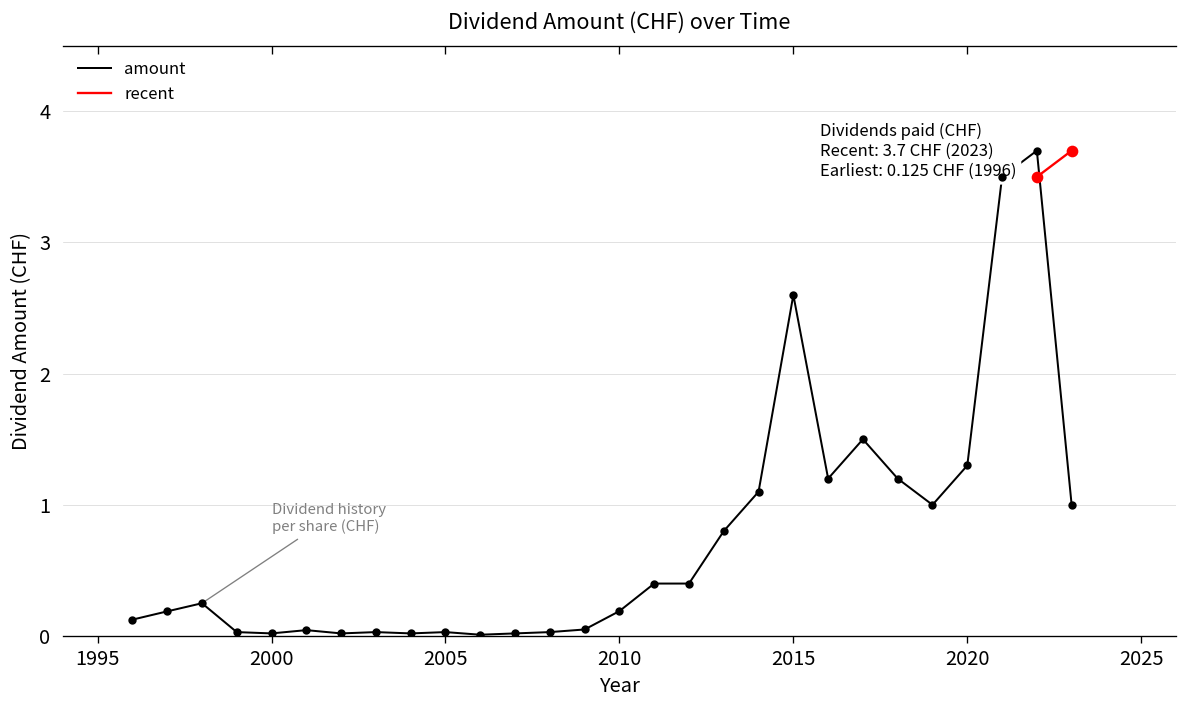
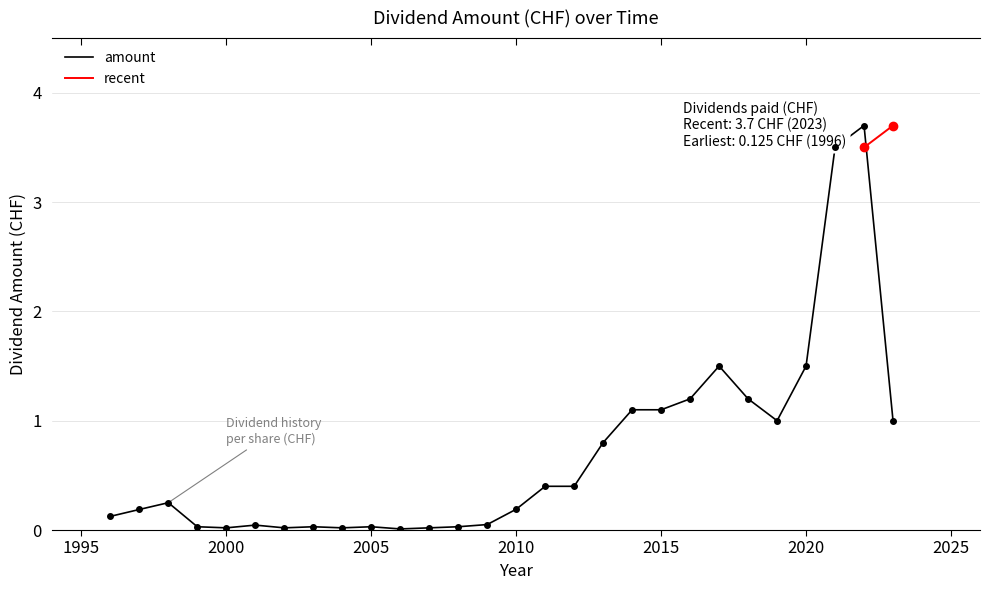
  {
    "amount": {
      "2000": 0.0,
      "2005": 0.03,
      "2010": 0.2,
-     "2015": 2.6,
-     "2020": 1.3
+     "2015": 1.1,
+     "2020": 1.5
    }
  }
